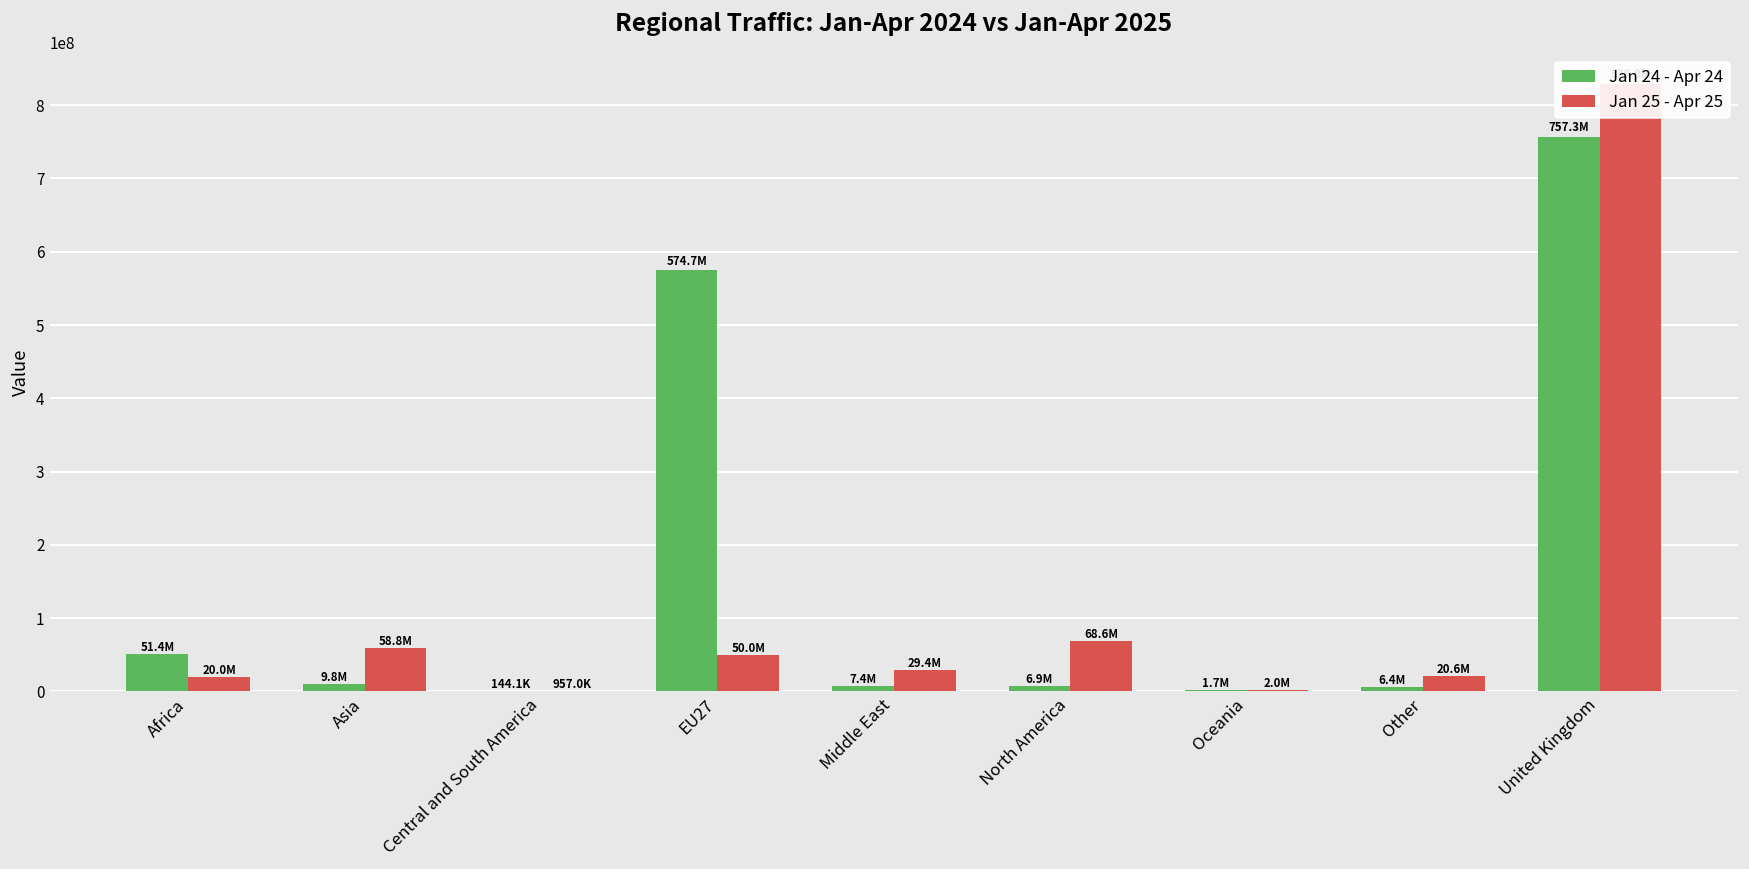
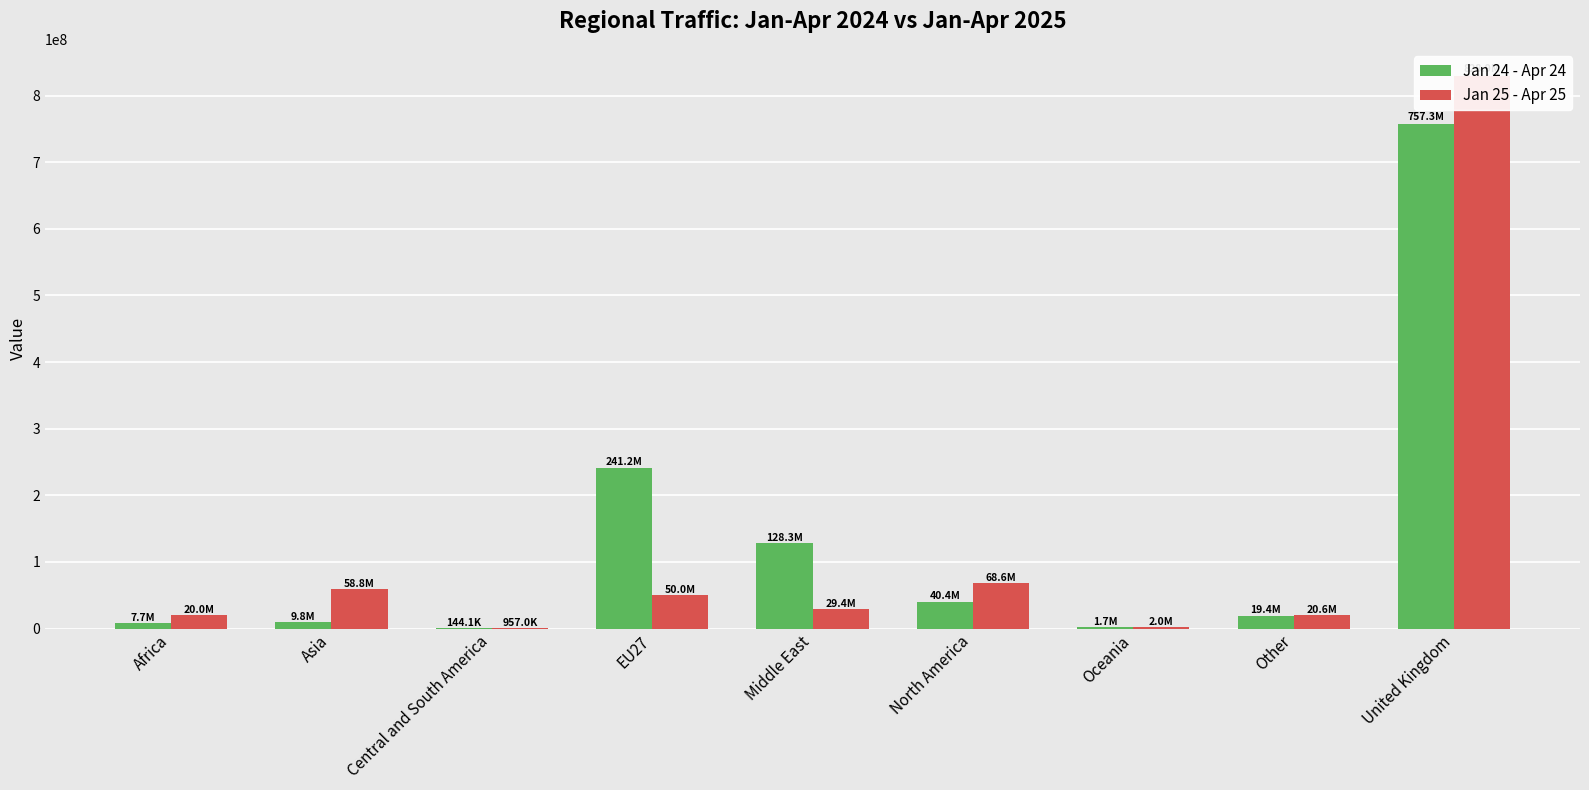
  {
    "Jan 24 - Apr 24": {
-     "Africa": "51.4M",
+     "Africa": "7.7M",
      "Asia": "9.8M",
      "Central and South America": "144.1K",
-     "EU27": "574.7M",
-     "Middle East": "7.4M",
-     "North America": "6.9M",
+     "EU27": "241.2M",
+     "Middle East": "128.3M",
+     "North America": "40.4M",
      "Oceania": "1.7M",
-     "Other": "6.4M",
+     "Other": "19.4M",
      "United Kingdom": "757.3M"
    },
    "Jan 25 - Apr 25": {
      "Africa": "20.0M",
      "Asia": "58.8M",
      "Central and South America": "957.0K",
      "EU27": "50.0M",
      "Middle East": "29.4M",
      "North America": "68.6M",
      "Oceania": "2.0M",
      "Other": "20.6M"
    }
  }
